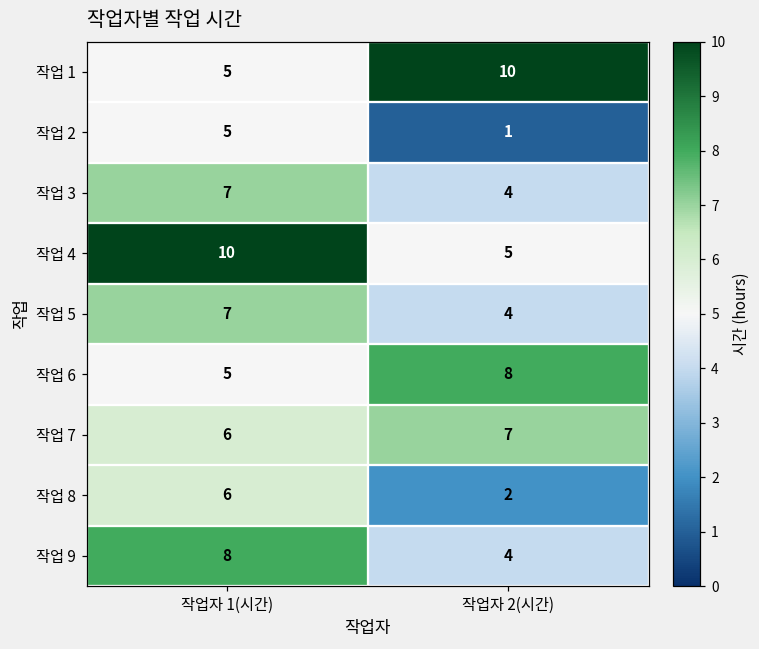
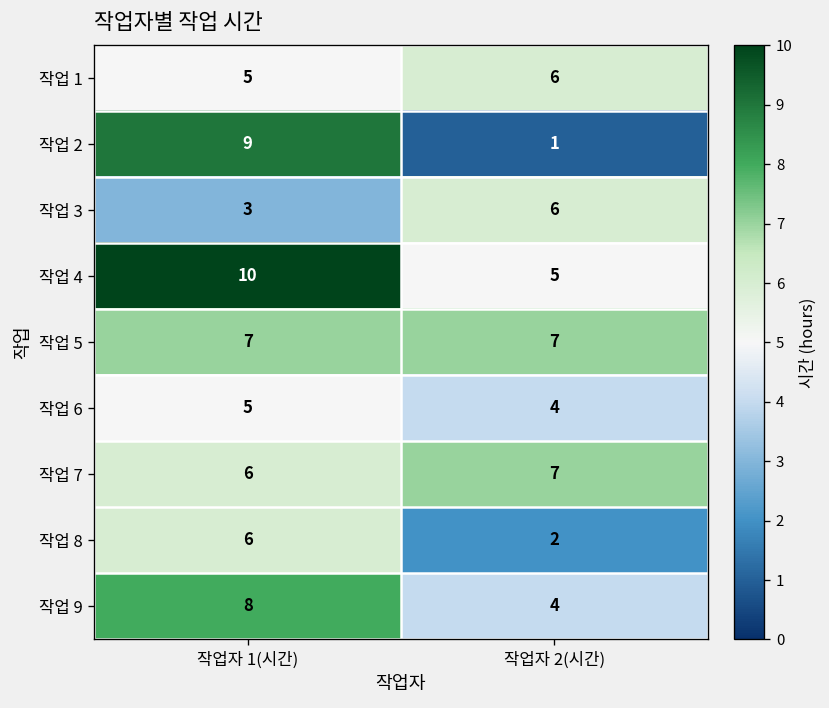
  {
    "작업 1": {
      "작업자 1(시간)": 5,
-     "작업자 2(시간)": 10
+     "작업자 2(시간)": 6
    },
    "작업 2": {
-     "작업자 1(시간)": 5,
+     "작업자 1(시간)": 9,
      "작업자 2(시간)": 1
    },
    "작업 3": {
-     "작업자 1(시간)": 7,
-     "작업자 2(시간)": 4
+     "작업자 1(시간)": 3,
+     "작업자 2(시간)": 6
    },
    "작업 4": {
      "작업자 1(시간)": 10,
      "작업자 2(시간)": 5
    },
    "작업 5": {
      "작업자 1(시간)": 7,
-     "작업자 2(시간)": 4
+     "작업자 2(시간)": 7
    },
    "작업 6": {
      "작업자 1(시간)": 5,
-     "작업자 2(시간)": 8
+     "작업자 2(시간)": 4
    },
    "작업 7": {
      "작업자 1(시간)": 6,
      "작업자 2(시간)": 7
    },
    "작업 8": {
      "작업자 1(시간)": 6,
      "작업자 2(시간)": 2
    },
    "작업 9": {
      "작업자 1(시간)": 8,
      "작업자 2(시간)": 4
    }
  }
